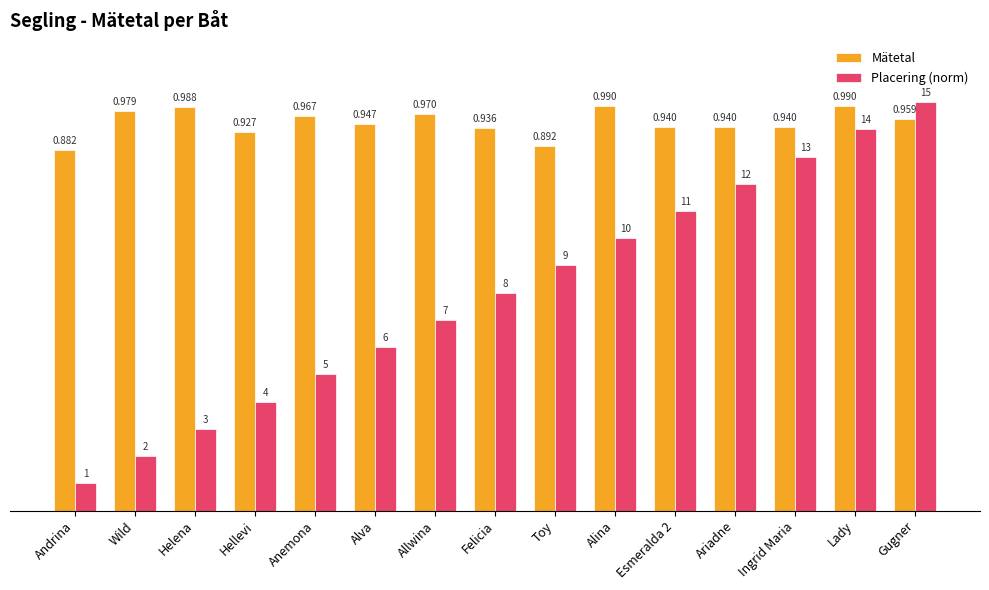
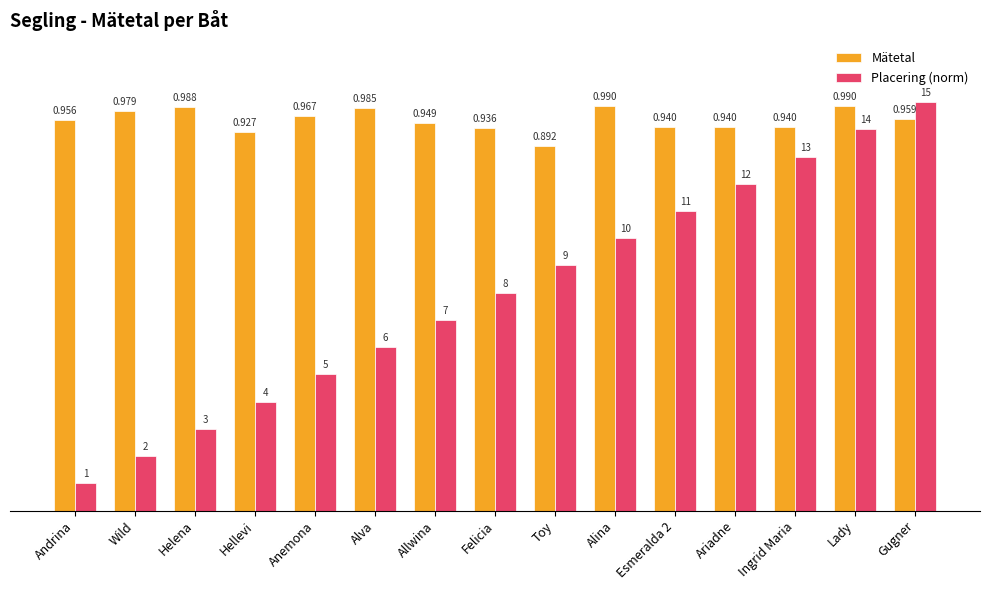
  {
    "Mätetal": {
-     "Andrina": 0.882,
+     "Andrina": 0.956,
      "Wild": 0.979,
      "Helena": 0.988,
      "Hellevi": 0.927,
      "Anemona": 0.967,
-     "Alva": 0.947,
-     "Allwina": 0.970,
+     "Alva": 0.985,
+     "Allwina": 0.949,
      "Felicia": 0.936,
      "Toy": 0.892,
      "Alina": 0.990,
      "Esmeralda 2": 0.940,
      "Ariadne": 0.940,
      "Ingrid Maria": 0.940,
      "Lady": 0.990,
      "Gugner": 0.959
    }
  }
